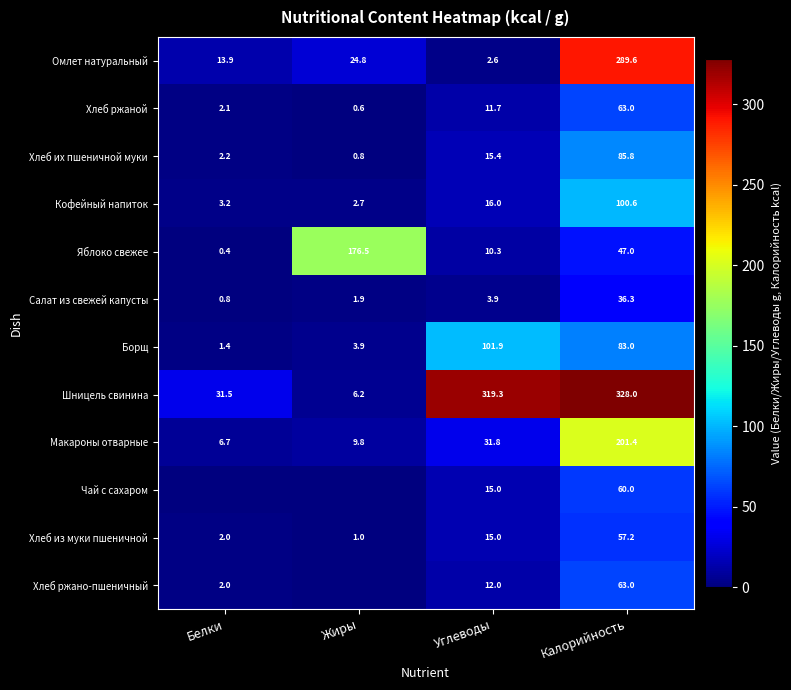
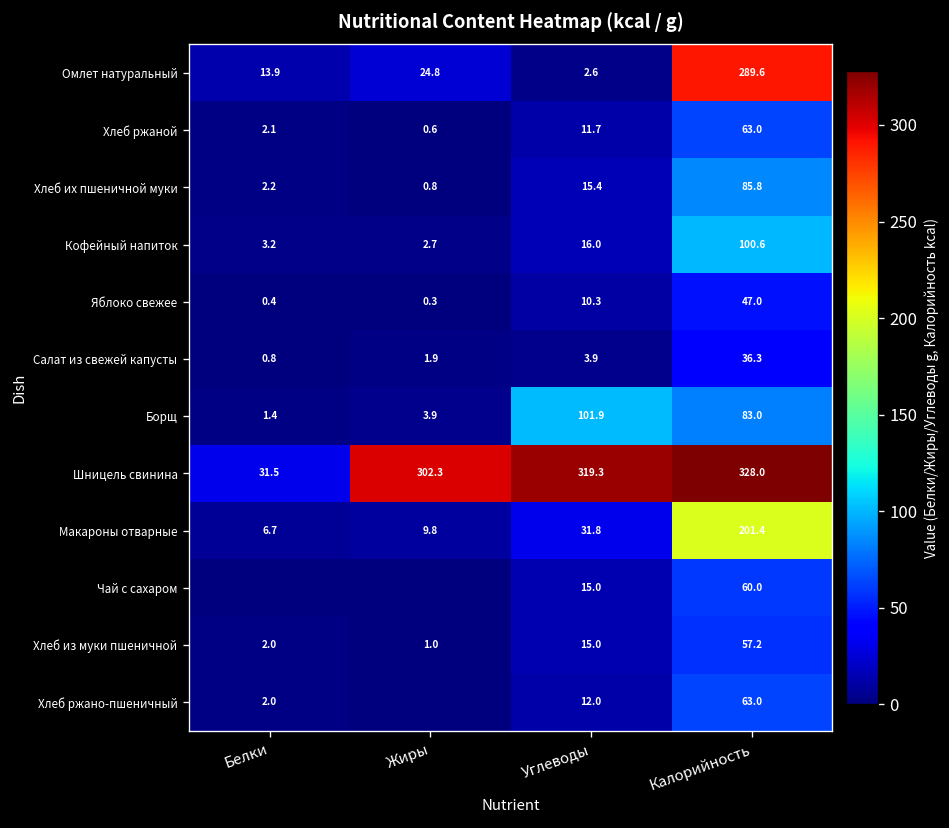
  {
    "Омлет натуральный": {
      "Белки": 13.9,
      "Жиры": 24.8,
      "Углеводы": 2.6,
      "Калорийность": 289.6
    },
    "Хлеб ржаной": {
      "Белки": 2.1,
      "Жиры": 0.6,
      "Углеводы": 11.7,
      "Калорийность": 63.0
    },
    "Хлеб их пшеничной муки": {
      "Белки": 2.2,
      "Жиры": 0.8,
      "Углеводы": 15.4,
      "Калорийность": 85.8
    },
    "Кофейный напиток": {
      "Белки": 3.2,
      "Жиры": 2.7,
      "Углеводы": 16.0,
      "Калорийность": 100.6
    },
    "Яблоко свежее": {
      "Белки": 0.4,
-     "Жиры": 176.5,
+     "Жиры": 0.3,
      "Углеводы": 10.3,
      "Калорийность": 47.0
    },
    "Салат из свежей капусты": {
      "Белки": 0.8,
      "Жиры": 1.9,
      "Углеводы": 3.9,
      "Калорийность": 36.3
    },
    "Борщ": {
      "Белки": 1.4,
      "Жиры": 3.9,
      "Углеводы": 101.9,
      "Калорийность": 83.0
    },
    "Шницель свинина": {
      "Белки": 31.5,
-     "Жиры": 6.2,
+     "Жиры": 302.3,
      "Углеводы": 319.3,
      "Калорийность": 328.0
    },
    "Макароны отварные": {
      "Белки": 6.7,
      "Жиры": 9.8,
      "Углеводы": 31.8,
      "Калорийность": 201.4
    },
    "Чай с сахаром": {
      "Углеводы": 15.0,
      "Калорийность": 60.0
    },
    "Хлеб из муки пшеничной": {
      "Белки": 2.0,
      "Жиры": 1.0,
      "Углеводы": 15.0,
      "Калорийность": 57.2
    },
    "Хлеб ржано-пшеничный": {
      "Белки": 2.0,
      "Углеводы": 12.0,
      "Калорийность": 63.0
    }
  }
